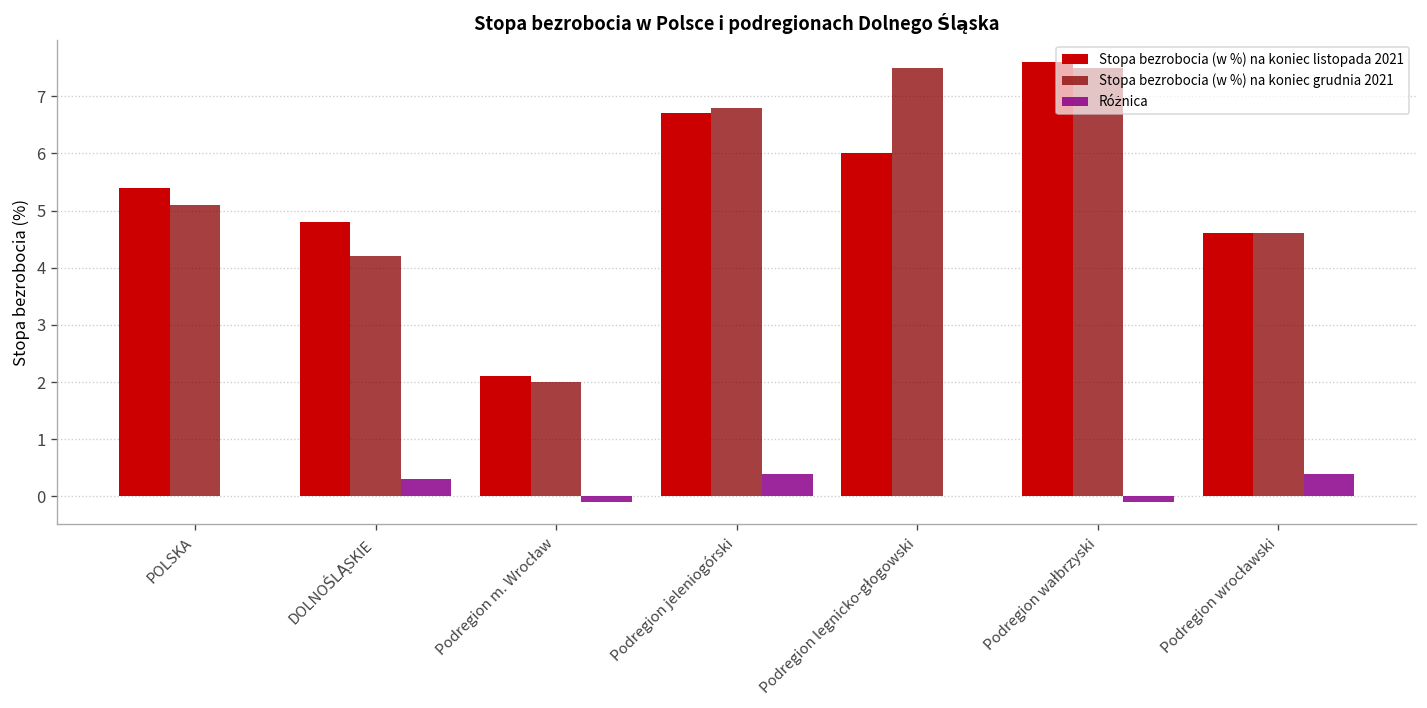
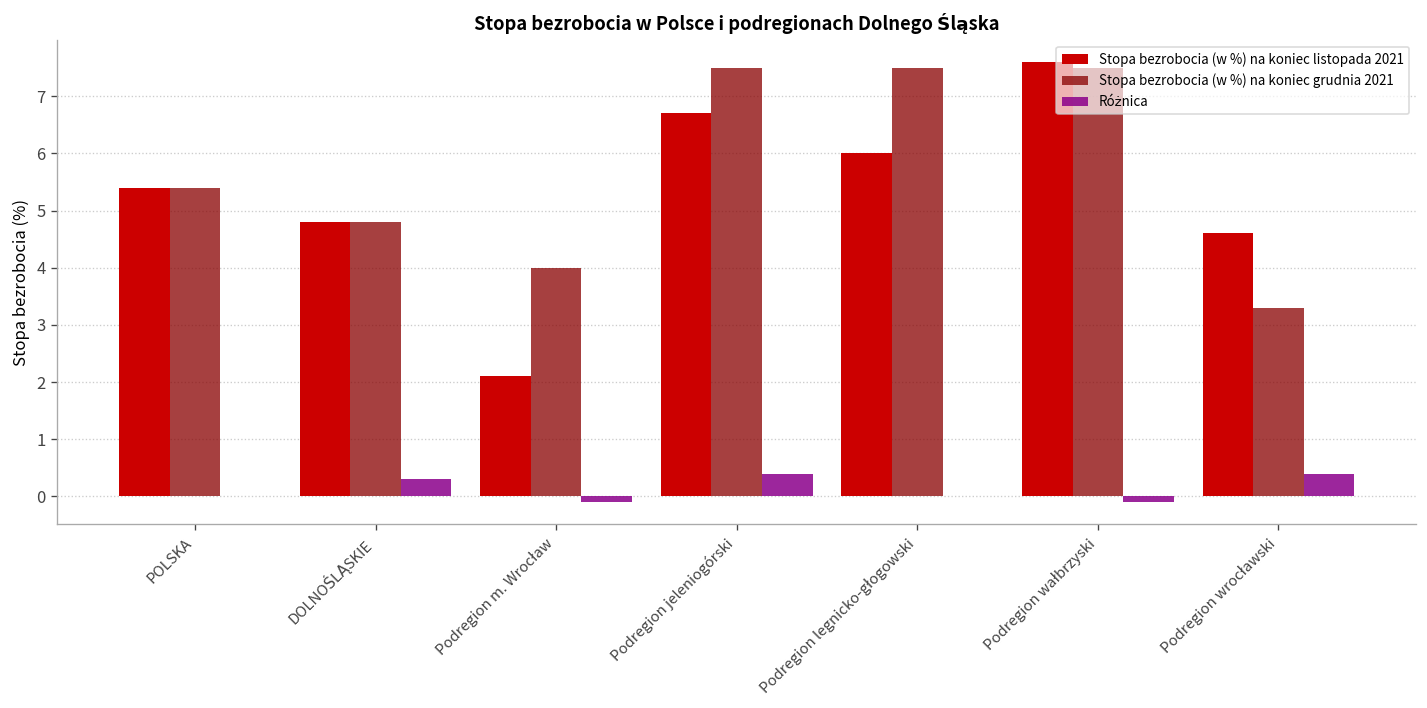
  {
    "Stopa bezrobocia (w %) na koniec listopada 2021": {
      "POLSKA": 5.4,
      "DOLNOŚLĄSKIE": 4.8,
      "Podregion m. Wrocław": 2.1,
      "Podregion jeleniogórski": 6.7,
      "Podregion legnicko-głogowski": 6.0,
      "Podregion wałbrzyski": 7.6,
      "Podregion wrocławski": 4.6
    },
    "Stopa bezrobocia (w %) na koniec grudnia 2021": {
-     "POLSKA": 5.1,
-     "DOLNOŚLĄSKIE": 4.2,
-     "Podregion m. Wrocław": 2,
-     "Podregion jeleniogórski": 6.8,
+     "POLSKA": 5.4,
+     "DOLNOŚLĄSKIE": 4.8,
+     "Podregion m. Wrocław": 4,
+     "Podregion jeleniogórski": 7.5,
      "Podregion legnicko-głogowski": 7.5,
-     "Podregion wrocławski": 4.6
+     "Podregion wrocławski": 3.3
    },
    "Różnica": {
      "POLSKA": 0.0,
      "DOLNOŚLĄSKIE": 0.3,
      "Podregion m. Wrocław": -0.1,
      "Podregion jeleniogórski": 0.4,
      "Podregion legnicko-głogowski": 0.0,
      "Podregion wałbrzyski": -0.1,
      "Podregion wrocławski": 0.4
    }
  }
